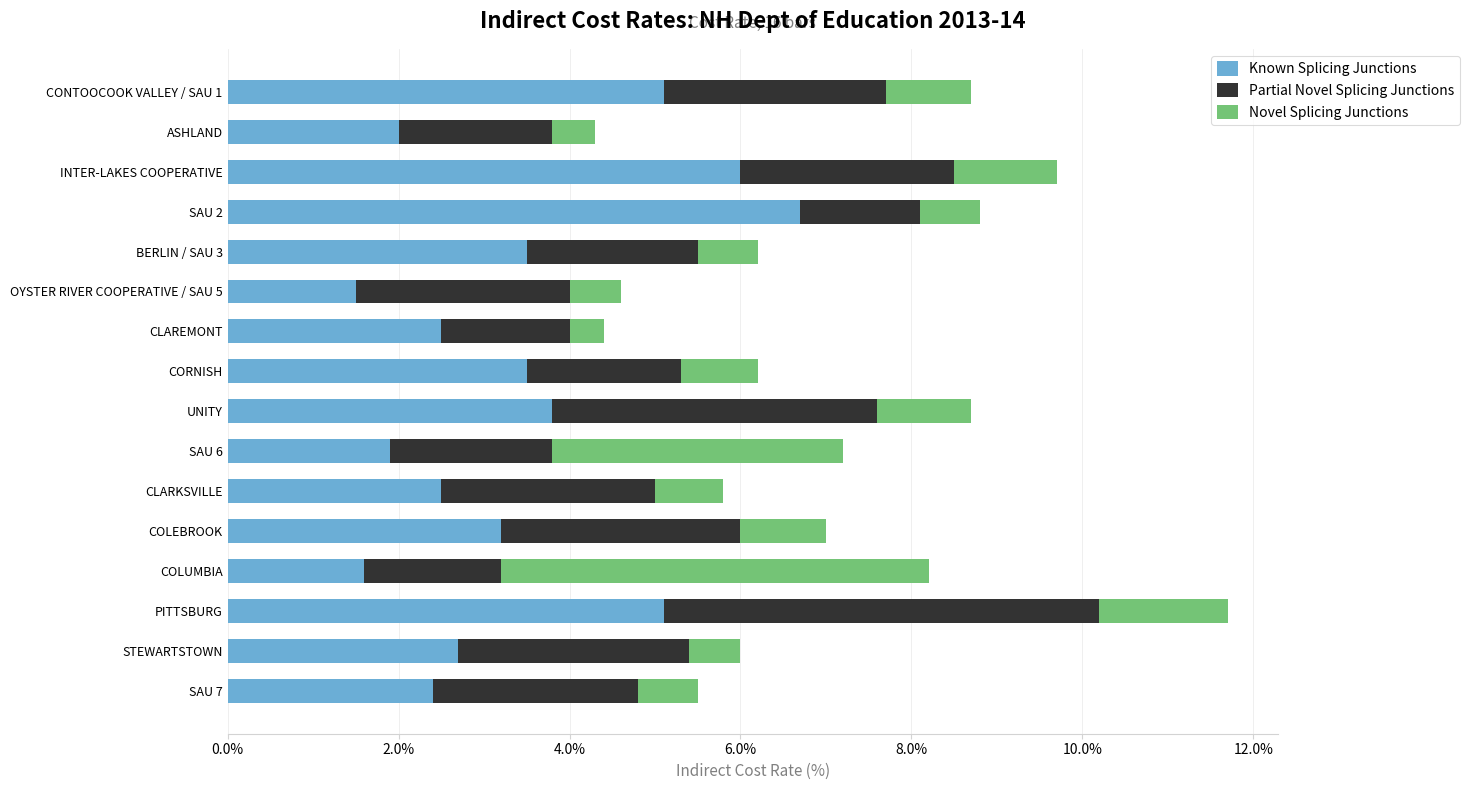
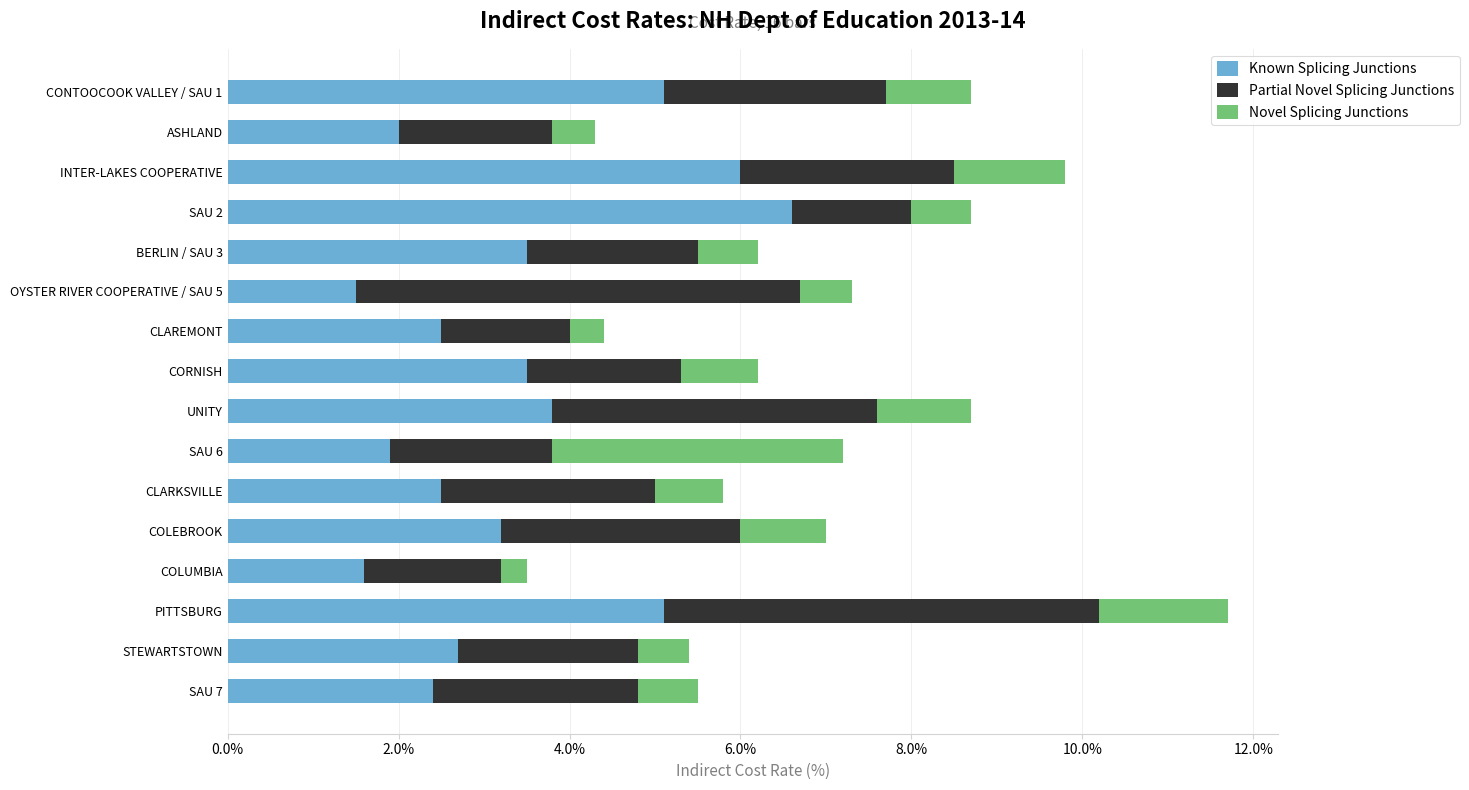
  {
    "Known Splicing Junctions": {
      "CONTOOCOOK VALLEY / SAU 1": "5.1%",
      "ASHLAND": "2.0%",
      "INTER-LAKES COOPERATIVE": "6.0%",
-     "SAU 2": "6.7%",
+     "SAU 2": "6.6%",
      "BERLIN / SAU 3": "3.5%",
      "OYSTER RIVER COOPERATIVE / SAU 5": "1.5%",
      "CLAREMONT": "2.5%",
      "CORNISH": "3.5%",
      "UNITY": "3.8%",
      "SAU 6": "1.9%",
      "CLARKSVILLE": "2.5%",
      "COLEBROOK": "3.2%",
      "COLUMBIA": "1.6%",
      "PITTSBURG": "5.1%",
      "STEWARTSTOWN": "2.7%",
      "SAU 7": "2.4%"
    },
    "Partial Novel Splicing Junctions": {
      "CONTOOCOOK VALLEY / SAU 1": "2.6%",
      "ASHLAND": "1.8%",
      "INTER-LAKES COOPERATIVE": "2.5%",
      "SAU 2": "1.4%",
      "BERLIN / SAU 3": "2.0%",
-     "OYSTER RIVER COOPERATIVE / SAU 5": "2.5%",
+     "OYSTER RIVER COOPERATIVE / SAU 5": "5.2%",
      "CLAREMONT": "1.5%",
      "CORNISH": "1.8%",
      "UNITY": "3.8%",
      "SAU 6": "1.9%",
      "CLARKSVILLE": "2.5%",
      "COLEBROOK": "2.8%",
      "COLUMBIA": "1.6%",
      "PITTSBURG": "5.1%",
-     "STEWARTSTOWN": "2.7%",
+     "STEWARTSTOWN": "2.1%",
      "SAU 7": "2.4%"
    },
    "Novel Splicing Junctions": {
      "CONTOOCOOK VALLEY / SAU 1": "1.0%",
      "ASHLAND": "0.5%",
-     "INTER-LAKES COOPERATIVE": "1.2%",
+     "INTER-LAKES COOPERATIVE": "1.3%",
      "SAU 2": "0.7%",
      "BERLIN / SAU 3": "0.7%",
      "OYSTER RIVER COOPERATIVE / SAU 5": "0.6%",
      "CLAREMONT": "0.4%",
      "CORNISH": "0.9%",
      "UNITY": "1.1%",
      "SAU 6": "3.4%",
      "CLARKSVILLE": "0.8%",
      "COLEBROOK": "1.0%",
-     "COLUMBIA": "5.0%",
+     "COLUMBIA": "0.3%",
      "PITTSBURG": "1.5%",
      "STEWARTSTOWN": "0.6%",
      "SAU 7": "0.7%"
    }
  }
